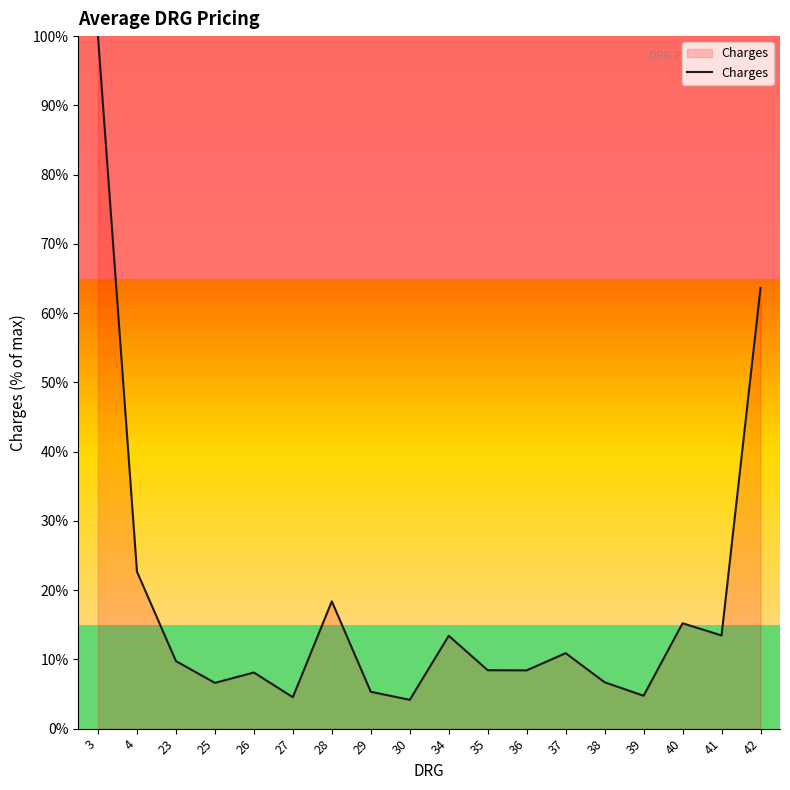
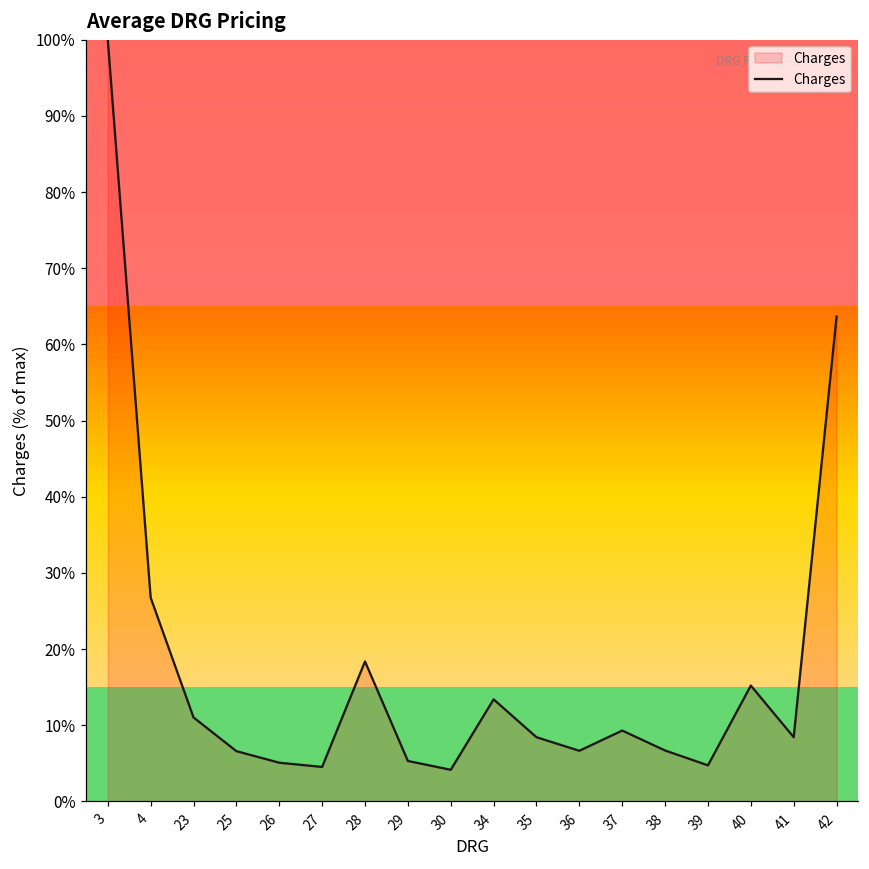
  {
    "3": "100%",
-   "4": "23%",
-   "23": "10%",
+   "4": "27%",
+   "23": "11%",
    "25": "7%",
-   "26": "8%",
+   "26": "5%",
    "27": "5%",
    "28": "18%",
    "29": "5%",
    "30": "4%",
    "34": "13%",
    "35": "8%",
-   "36": "8%",
-   "37": "11%",
+   "36": "7%",
+   "37": "9%",
    "38": "7%",
    "39": "5%",
    "40": "15%",
-   "41": "13%",
+   "41": "8%",
    "42": "64%"
  }
